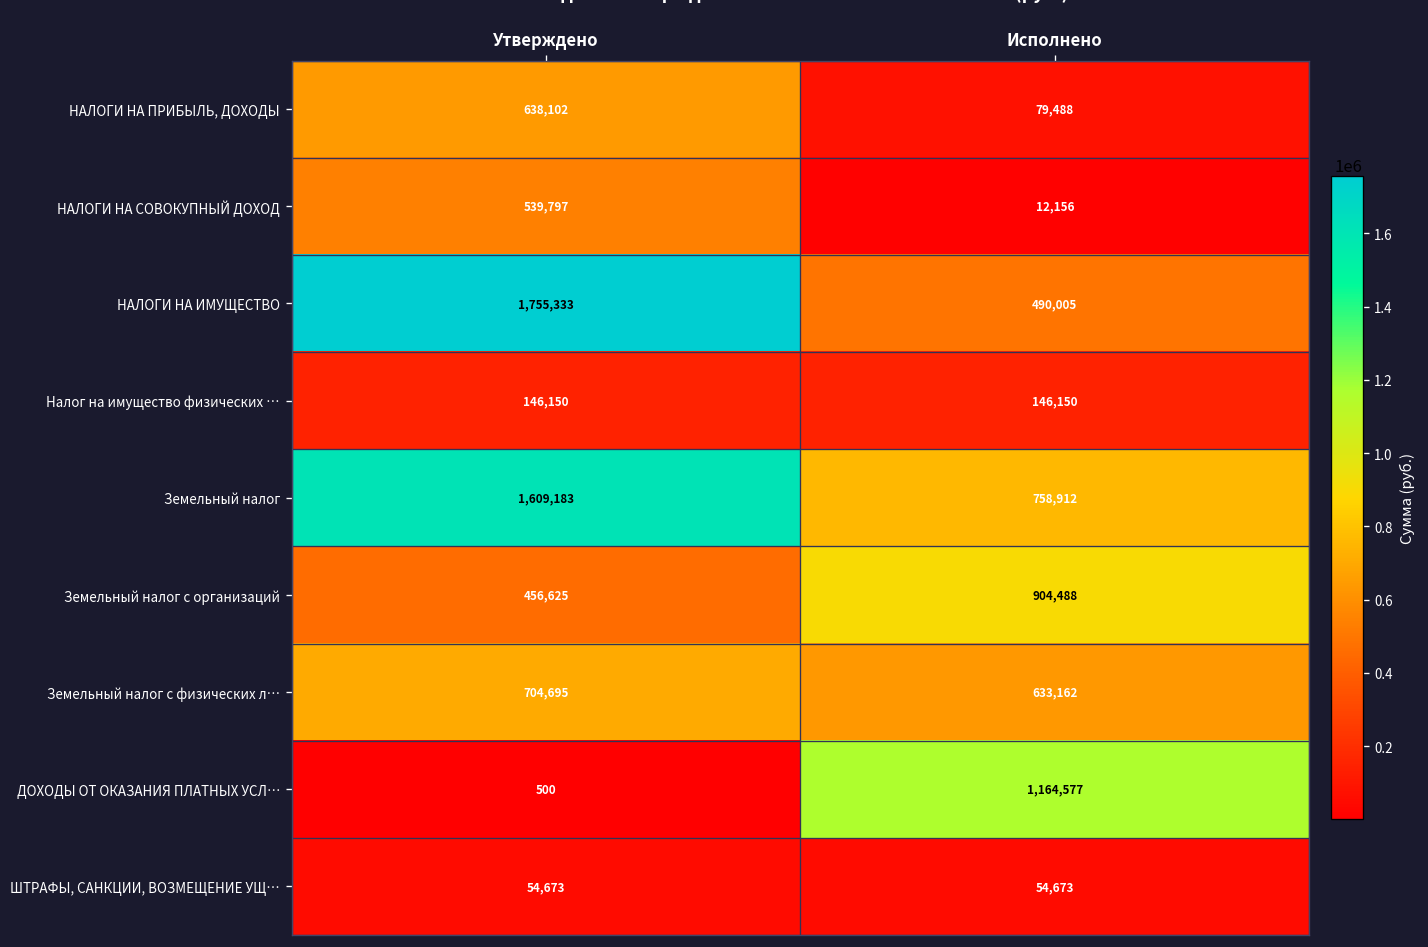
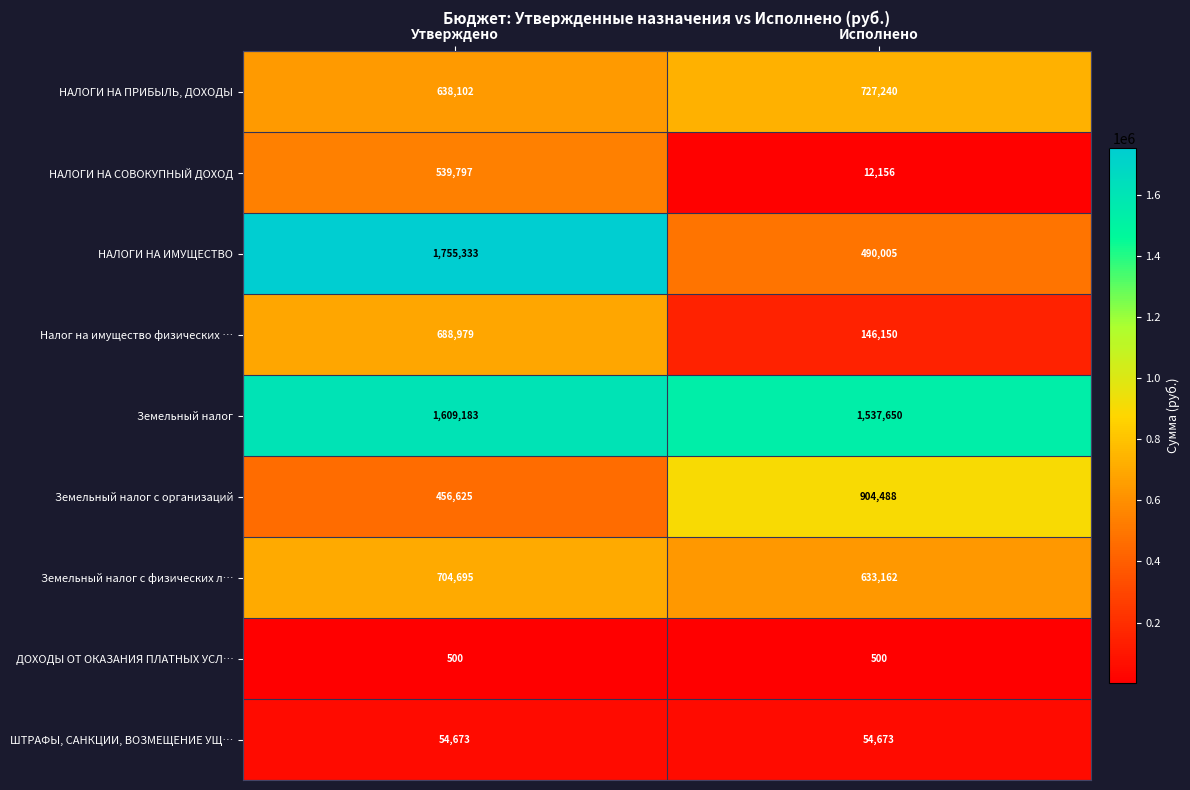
  {
    "НАЛОГИ НА ПРИБЫЛЬ, ДОХОДЫ": {
      "Утверждено": "638,102",
-     "Исполнено": "79,488"
+     "Исполнено": "727,240"
    },
    "НАЛОГИ НА СОВОКУПНЫЙ ДОХОД": {
      "Утверждено": "539,797",
      "Исполнено": "12,156"
    },
    "НАЛОГИ НА ИМУЩЕСТВО": {
      "Утверждено": "1,755,333",
      "Исполнено": "490,005"
    },
    "Налог на имущество физических …": {
-     "Утверждено": "146,150",
+     "Утверждено": "688,979",
      "Исполнено": "146,150"
    },
    "Земельный налог": {
      "Утверждено": "1,609,183",
-     "Исполнено": "758,912"
+     "Исполнено": "1,537,650"
    },
    "Земельный налог с организаций": {
      "Утверждено": "456,625",
      "Исполнено": "904,488"
    },
    "Земельный налог с физических л…": {
      "Утверждено": "704,695",
      "Исполнено": "633,162"
    },
    "ДОХОДЫ ОТ ОКАЗАНИЯ ПЛАТНЫХ УСЛ…": {
      "Утверждено": "500",
-     "Исполнено": "1,164,577"
+     "Исполнено": "500"
    },
    "ШТРАФЫ, САНКЦИИ, ВОЗМЕЩЕНИЕ УЩ…": {
      "Утверждено": "54,673",
      "Исполнено": "54,673"
    }
  }
